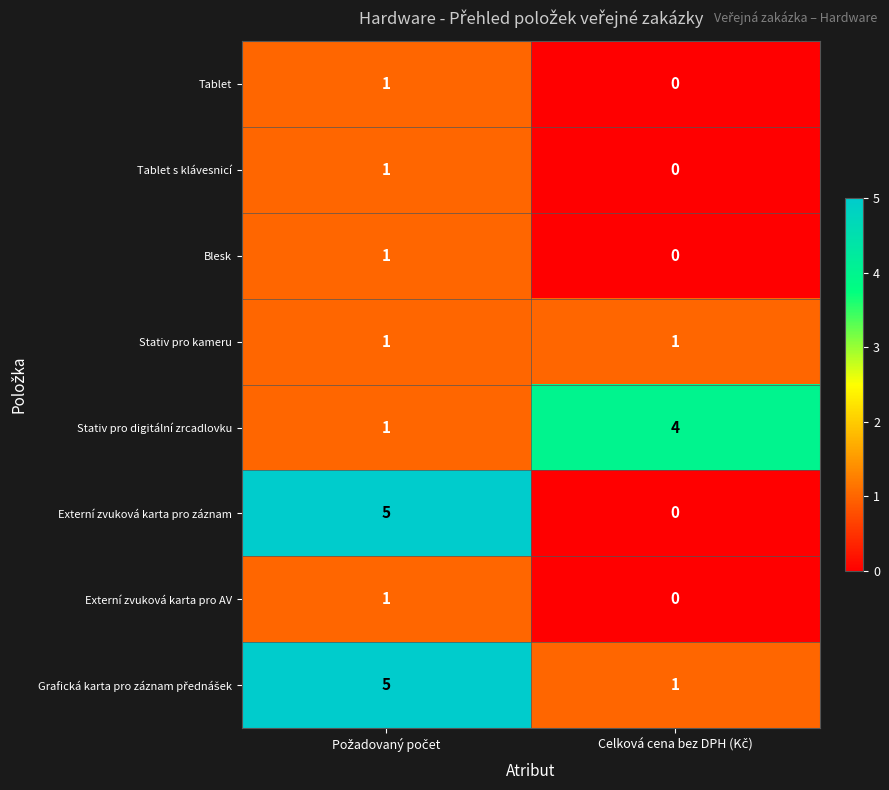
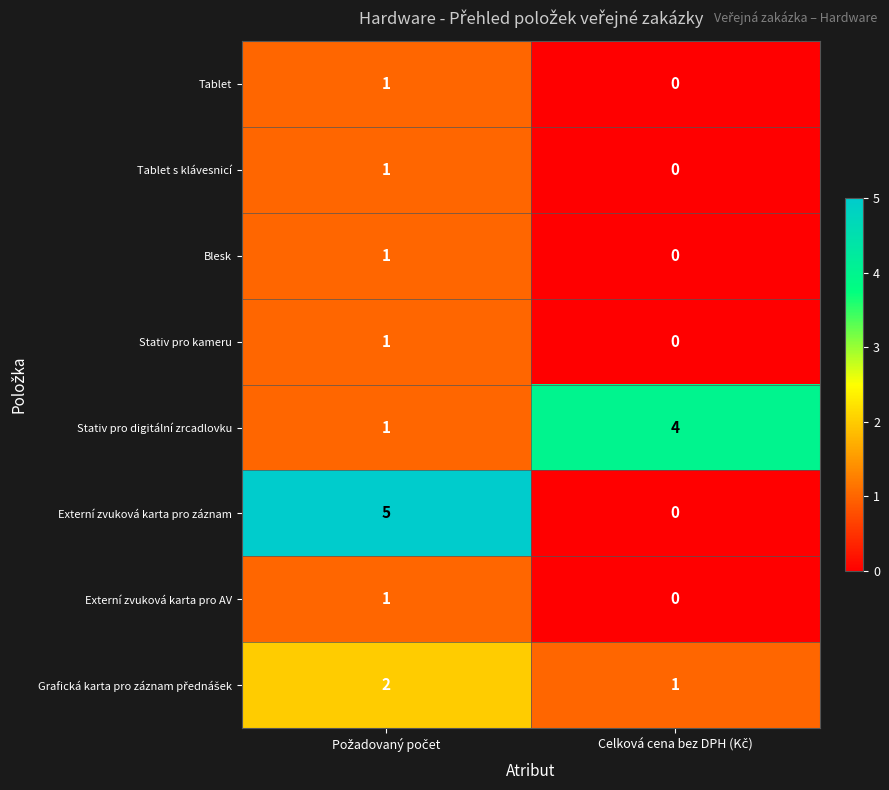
  {
    "Tablet": {
      "Požadovaný počet": 1,
      "Celková cena bez DPH (Kč)": 0
    },
    "Tablet s klávesnicí": {
      "Požadovaný počet": 1,
      "Celková cena bez DPH (Kč)": 0
    },
    "Blesk": {
      "Požadovaný počet": 1,
      "Celková cena bez DPH (Kč)": 0
    },
    "Stativ pro kameru": {
      "Požadovaný počet": 1,
-     "Celková cena bez DPH (Kč)": 1
+     "Celková cena bez DPH (Kč)": 0
    },
    "Stativ pro digitální zrcadlovku": {
      "Požadovaný počet": 1,
      "Celková cena bez DPH (Kč)": 4
    },
    "Externí zvuková karta pro záznam": {
      "Požadovaný počet": 5,
      "Celková cena bez DPH (Kč)": 0
    },
    "Externí zvuková karta pro AV": {
      "Požadovaný počet": 1,
      "Celková cena bez DPH (Kč)": 0
    },
    "Grafická karta pro záznam přednášek": {
-     "Požadovaný počet": 5,
+     "Požadovaný počet": 2,
      "Celková cena bez DPH (Kč)": 1
    }
  }
